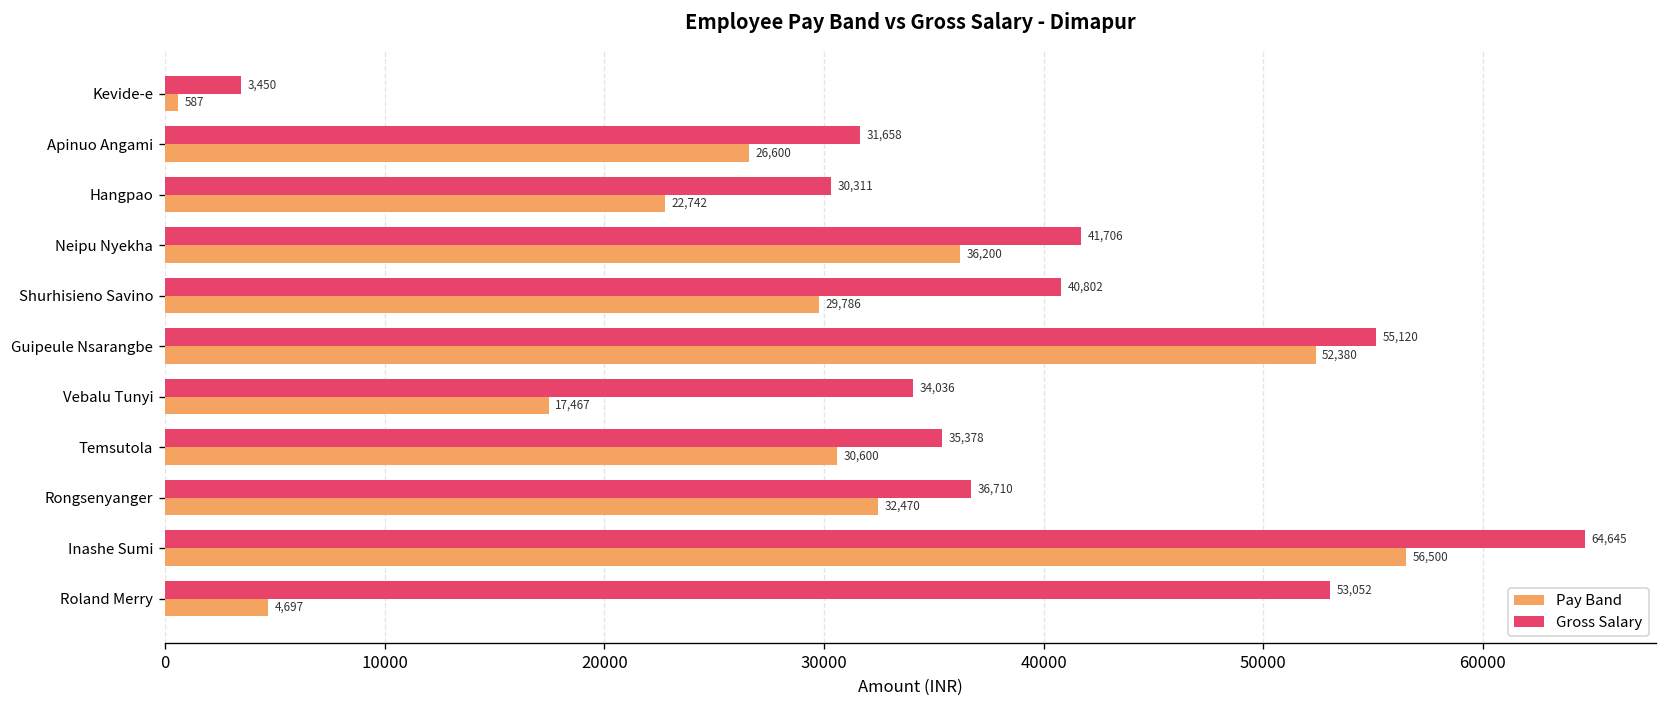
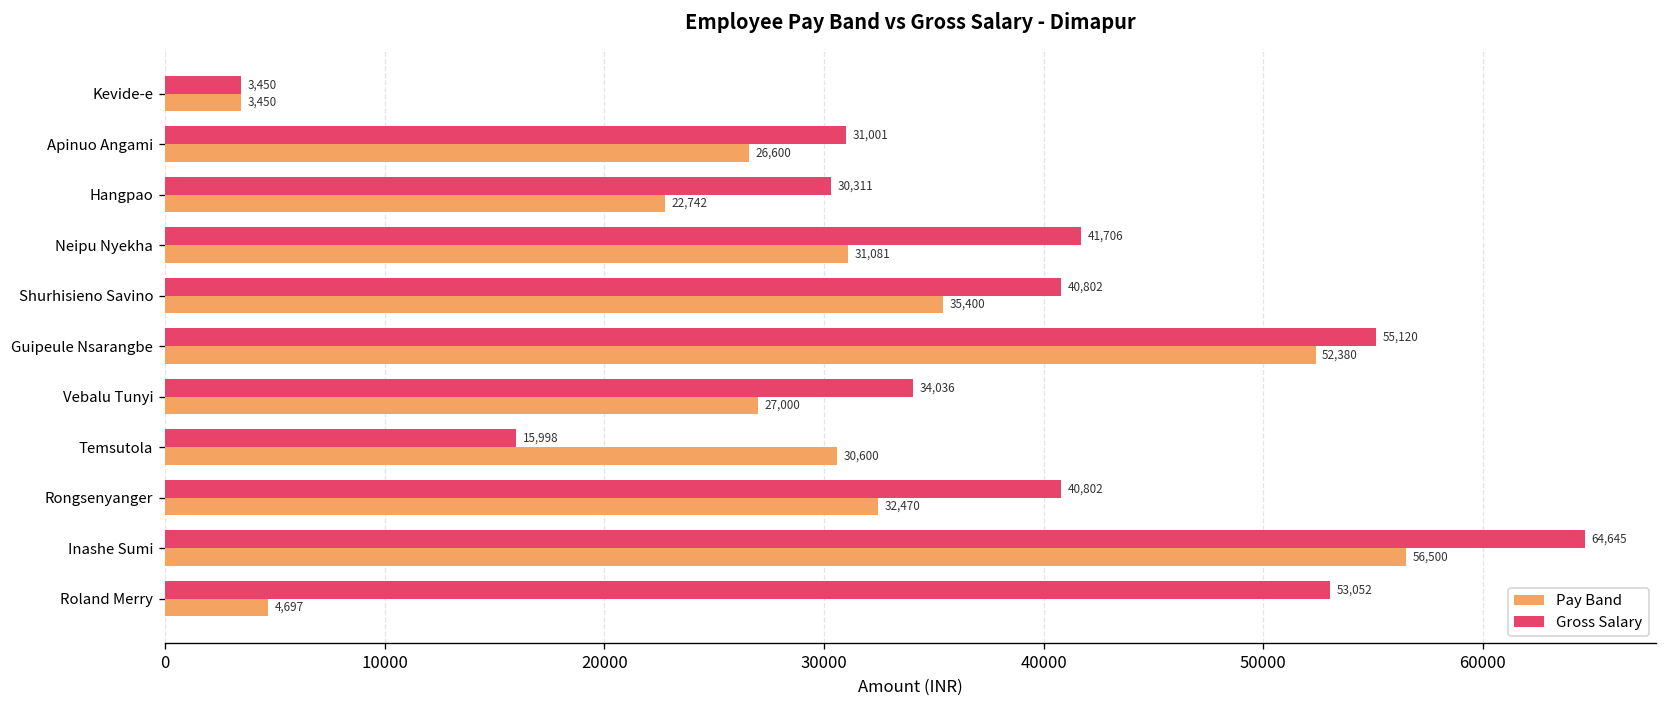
  {
    "Pay Band": {
-     "Kevide-e": "587",
+     "Kevide-e": "3,450",
      "Apinuo Angami": "26,600",
      "Hangpao": "22,742",
-     "Neipu Nyekha": "36,200",
-     "Shurhisieno Savino": "29,786",
+     "Neipu Nyekha": "31,081",
+     "Shurhisieno Savino": "35,400",
      "Guipeule Nsarangbe": "52,380",
-     "Vebalu Tunyi": "17,467",
+     "Vebalu Tunyi": "27,000",
      "Temsutola": "30,600",
      "Rongsenyanger": "32,470",
      "Inashe Sumi": "56,500",
      "Roland Merry": "4,697"
    },
    "Gross Salary": {
      "Kevide-e": "3,450",
-     "Apinuo Angami": "31,658",
+     "Apinuo Angami": "31,001",
      "Hangpao": "30,311",
      "Neipu Nyekha": "41,706",
      "Shurhisieno Savino": "40,802",
      "Guipeule Nsarangbe": "55,120",
      "Vebalu Tunyi": "34,036",
-     "Temsutola": "35,378",
-     "Rongsenyanger": "36,710",
+     "Temsutola": "15,998",
+     "Rongsenyanger": "40,802",
      "Inashe Sumi": "64,645",
      "Roland Merry": "53,052"
    }
  }
